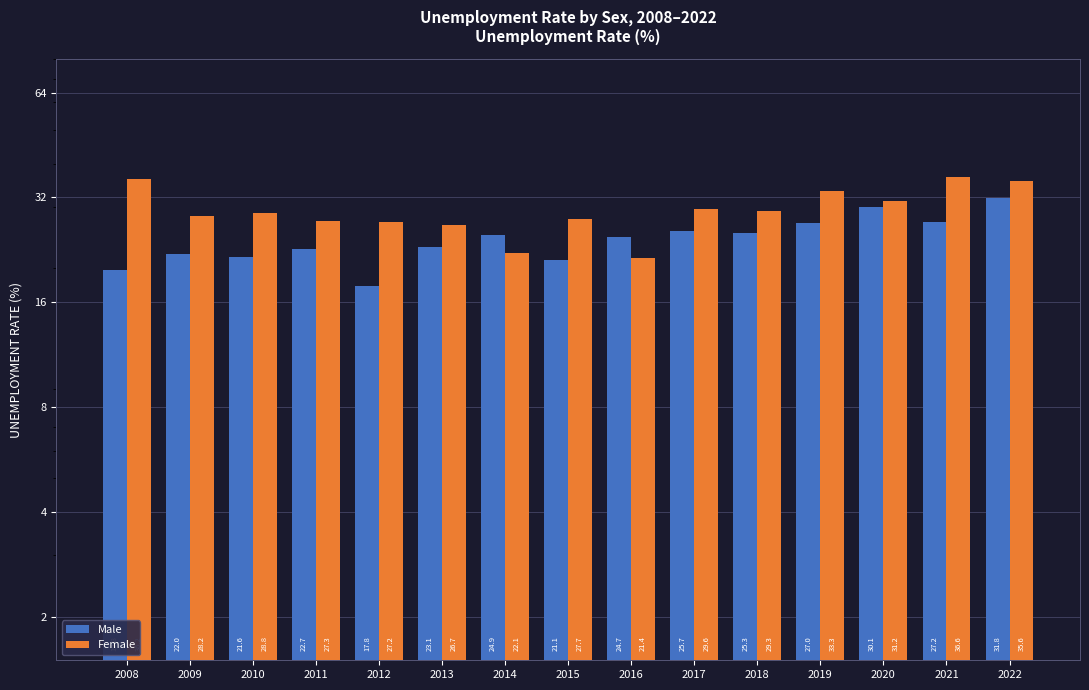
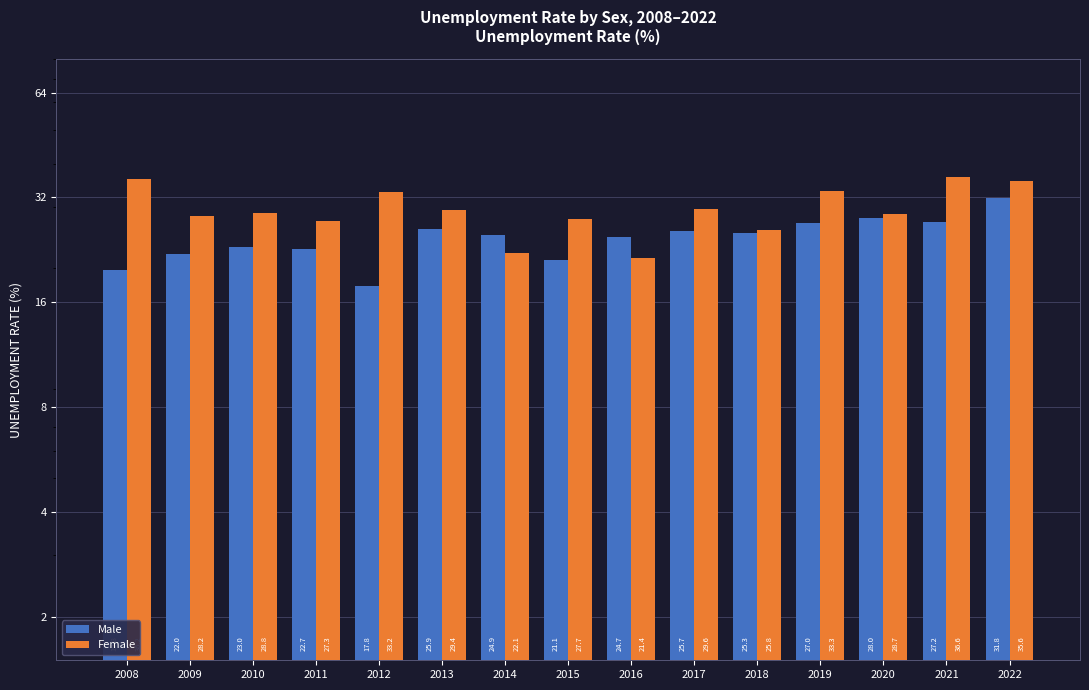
  {
    "Male": {
      "2009": 22.0,
-     "2010": 21.6,
+     "2010": 23.0,
      "2011": 22.7,
      "2012": 17.8,
-     "2013": 23.1,
+     "2013": 25.9,
      "2014": 24.9,
      "2015": 21.1,
      "2016": 24.7,
      "2017": 25.7,
      "2018": 25.3,
      "2019": 27.0,
-     "2020": 30.1,
+     "2020": 28.0,
      "2021": 27.2,
      "2022": 31.8
    },
    "Female": {
      "2009": 28.2,
      "2010": 28.8,
      "2011": 27.3,
-     "2012": 27.2,
-     "2013": 26.7,
+     "2012": 33.2,
+     "2013": 29.4,
      "2014": 22.1,
      "2015": 27.7,
      "2016": 21.4,
      "2017": 29.6,
-     "2018": 29.3,
+     "2018": 25.8,
      "2019": 33.3,
-     "2020": 31.2,
+     "2020": 28.7,
      "2021": 36.6,
      "2022": 35.6
    }
  }
